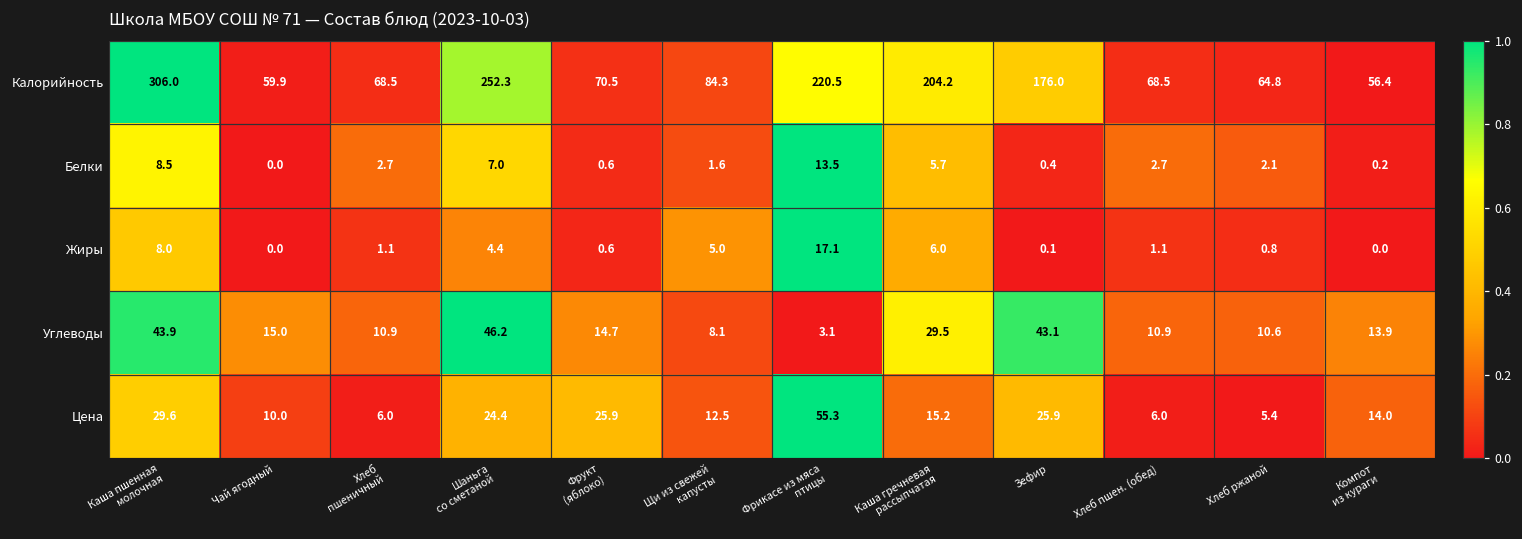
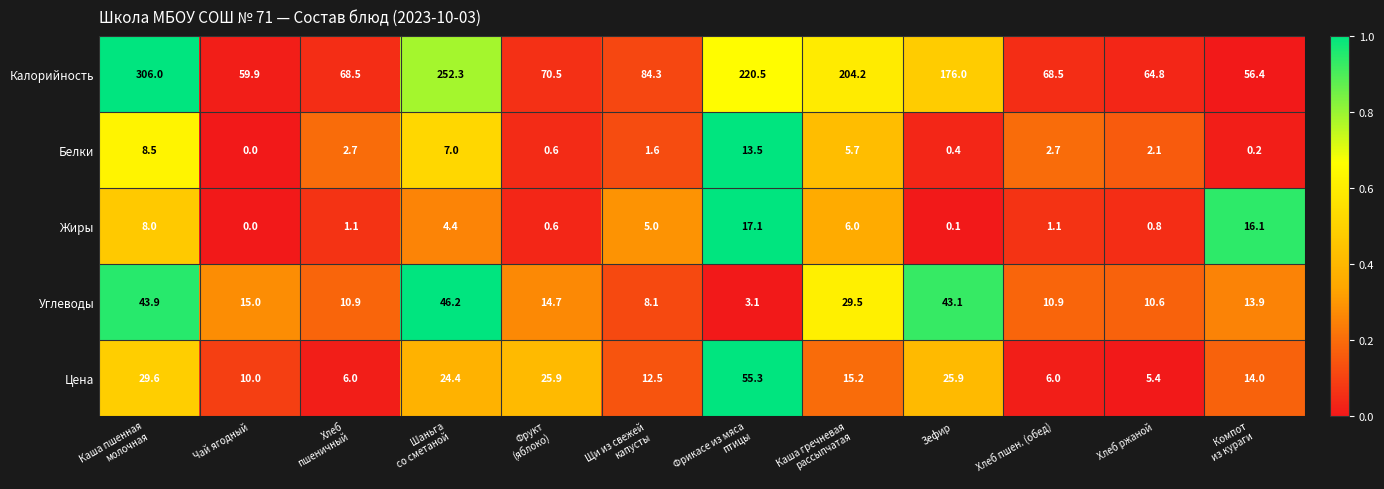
  {
    "Калорийность": {
      "Каша пшенная молочная": 306.0,
      "Чай ягодный": 59.9,
      "Хлеб пшеничный": 68.5,
      "Шаньга со сметаной": 252.3,
      "Фрукт (яблоко)": 70.5,
      "Щи из свежей капусты": 84.3,
      "Фрикасе из мяса птицы": 220.5,
      "Каша гречневая рассыпчатая": 204.2,
      "Зефир": 176.0,
      "Хлеб пшен. (обед)": 68.5,
      "Хлеб ржаной": 64.8,
      "Компот из кураги": 56.4
    },
    "Белки": {
      "Каша пшенная молочная": 8.5,
      "Чай ягодный": 0.0,
      "Хлеб пшеничный": 2.7,
      "Шаньга со сметаной": 7.0,
      "Фрукт (яблоко)": 0.6,
      "Щи из свежей капусты": 1.6,
      "Фрикасе из мяса птицы": 13.5,
      "Каша гречневая рассыпчатая": 5.7,
      "Зефир": 0.4,
      "Хлеб пшен. (обед)": 2.7,
      "Хлеб ржаной": 2.1,
      "Компот из кураги": 0.2
    },
    "Жиры": {
      "Каша пшенная молочная": 8.0,
      "Чай ягодный": 0.0,
      "Хлеб пшеничный": 1.1,
      "Шаньга со сметаной": 4.4,
      "Фрукт (яблоко)": 0.6,
      "Щи из свежей капусты": 5.0,
      "Фрикасе из мяса птицы": 17.1,
      "Каша гречневая рассыпчатая": 6.0,
      "Зефир": 0.1,
      "Хлеб пшен. (обед)": 1.1,
      "Хлеб ржаной": 0.8,
-     "Компот из кураги": 0.0
+     "Компот из кураги": 16.1
    },
    "Углеводы": {
      "Каша пшенная молочная": 43.9,
      "Чай ягодный": 15.0,
      "Хлеб пшеничный": 10.9,
      "Шаньга со сметаной": 46.2,
      "Фрукт (яблоко)": 14.7,
      "Щи из свежей капусты": 8.1,
      "Фрикасе из мяса птицы": 3.1,
      "Каша гречневая рассыпчатая": 29.5,
      "Зефир": 43.1,
      "Хлеб пшен. (обед)": 10.9,
      "Хлеб ржаной": 10.6,
      "Компот из кураги": 13.9
    },
    "Цена": {
      "Каша пшенная молочная": 29.6,
      "Чай ягодный": 10.0,
      "Хлеб пшеничный": 6.0,
      "Шаньга со сметаной": 24.4,
      "Фрукт (яблоко)": 25.9,
      "Щи из свежей капусты": 12.5,
      "Фрикасе из мяса птицы": 55.3,
      "Каша гречневая рассыпчатая": 15.2,
      "Зефир": 25.9,
      "Хлеб пшен. (обед)": 6.0,
      "Хлеб ржаной": 5.4,
      "Компот из кураги": 14.0
    }
  }
